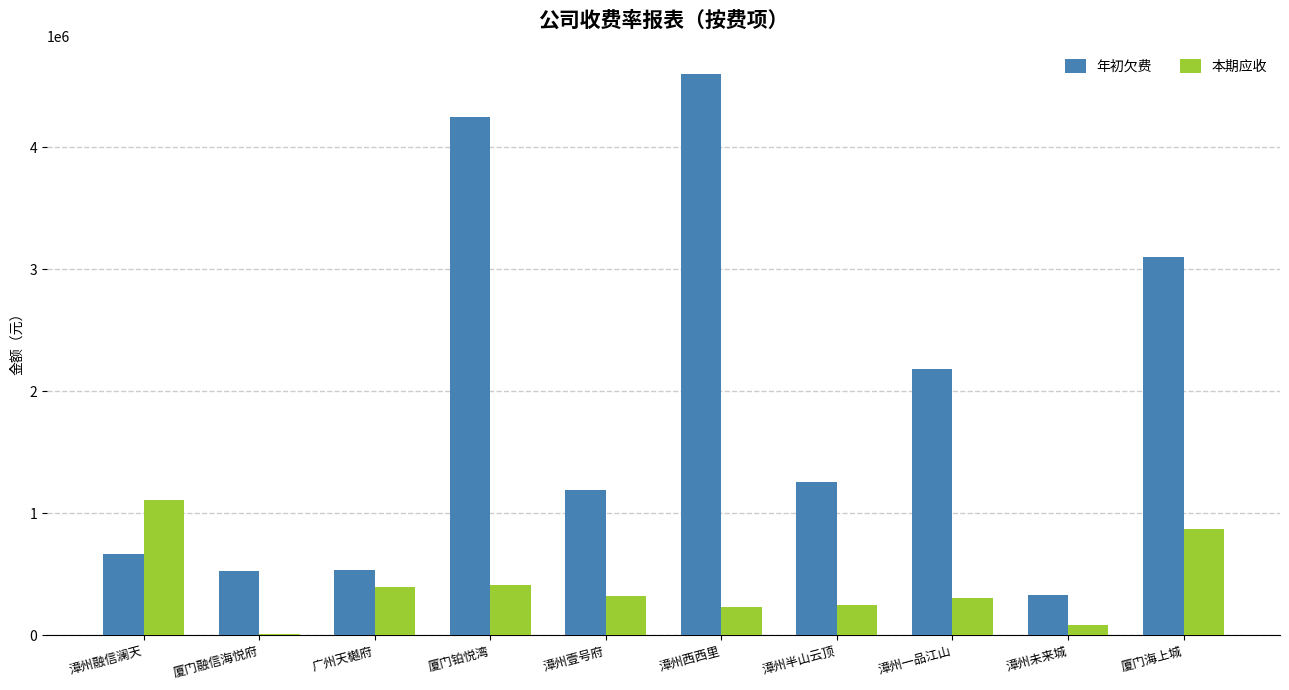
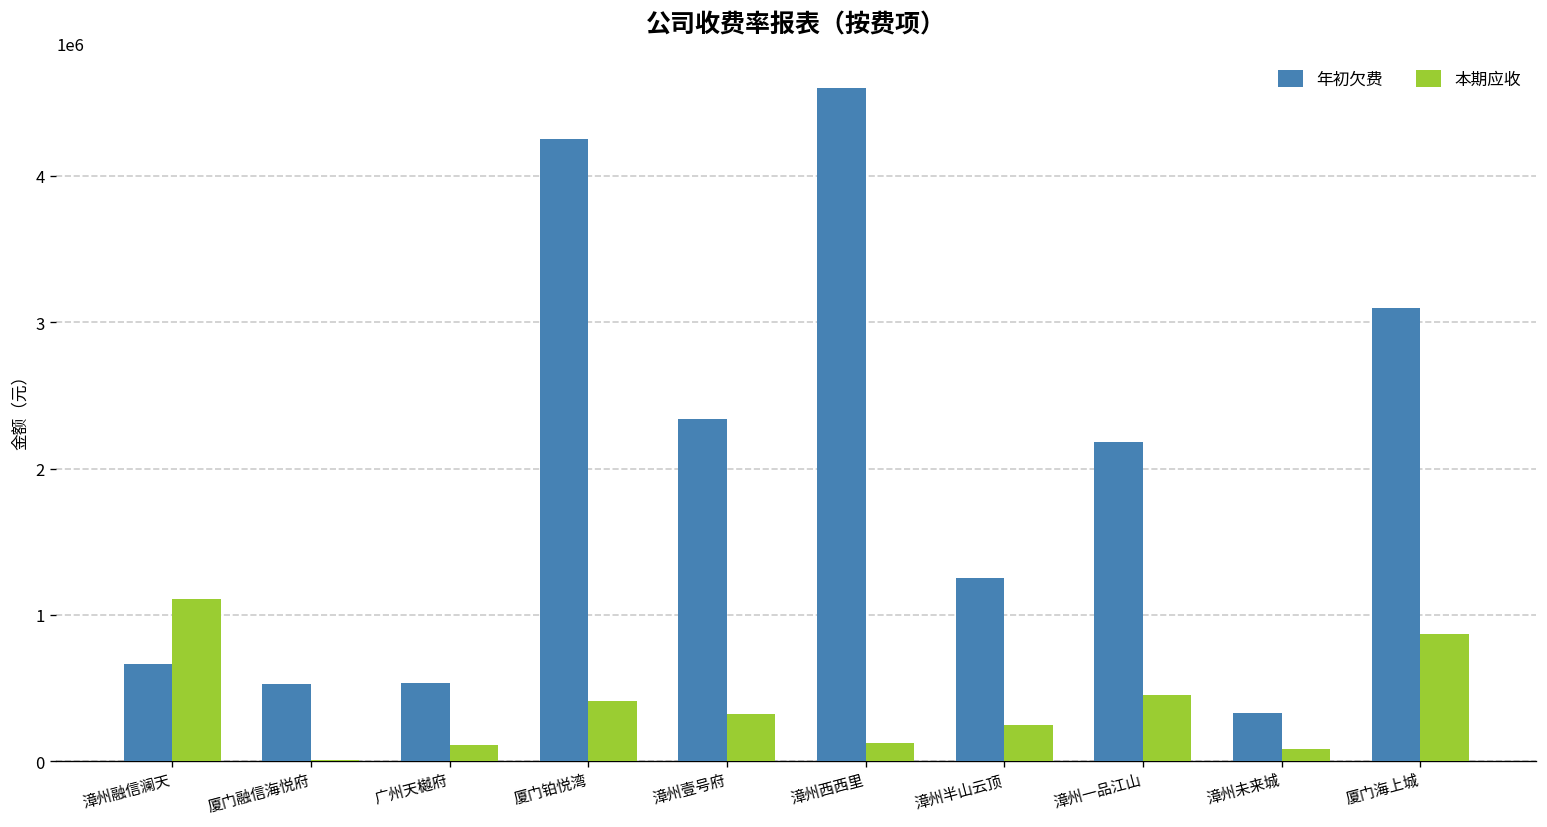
  {
    "年初欠费": {
      "漳州融信澜天": 670000,
      "厦门融信海悦府": 530000,
      "广州天樾府": 530000,
      "厦门铂悦湾": 4250000,
-     "漳州壹号府": 1190000,
+     "漳州壹号府": 2340000,
      "漳州西西里": 4600000,
      "漳州半山云顶": 1250000,
      "漳州一品江山": 2180000,
      "漳州未来城": 330000,
      "厦门海上城": 3100000
    },
    "本期应收": {
      "漳州融信澜天": 1110000,
-     "广州天樾府": 390000,
+     "广州天樾府": 110000,
      "厦门铂悦湾": 410000,
      "漳州壹号府": 320000,
-     "漳州西西里": 230000,
+     "漳州西西里": 130000,
      "漳州半山云顶": 240000,
-     "漳州一品江山": 310000,
+     "漳州一品江山": 450000,
      "漳州未来城": 80000,
      "厦门海上城": 870000
    }
  }
